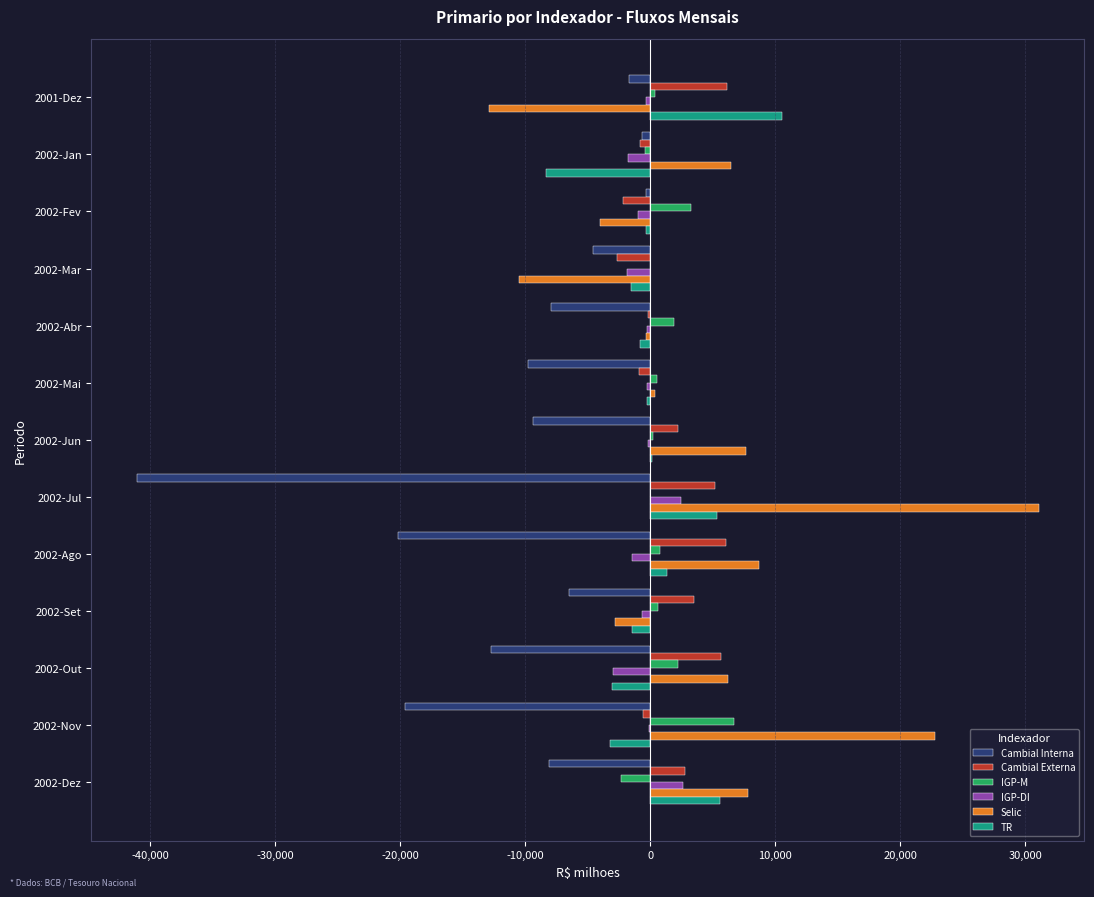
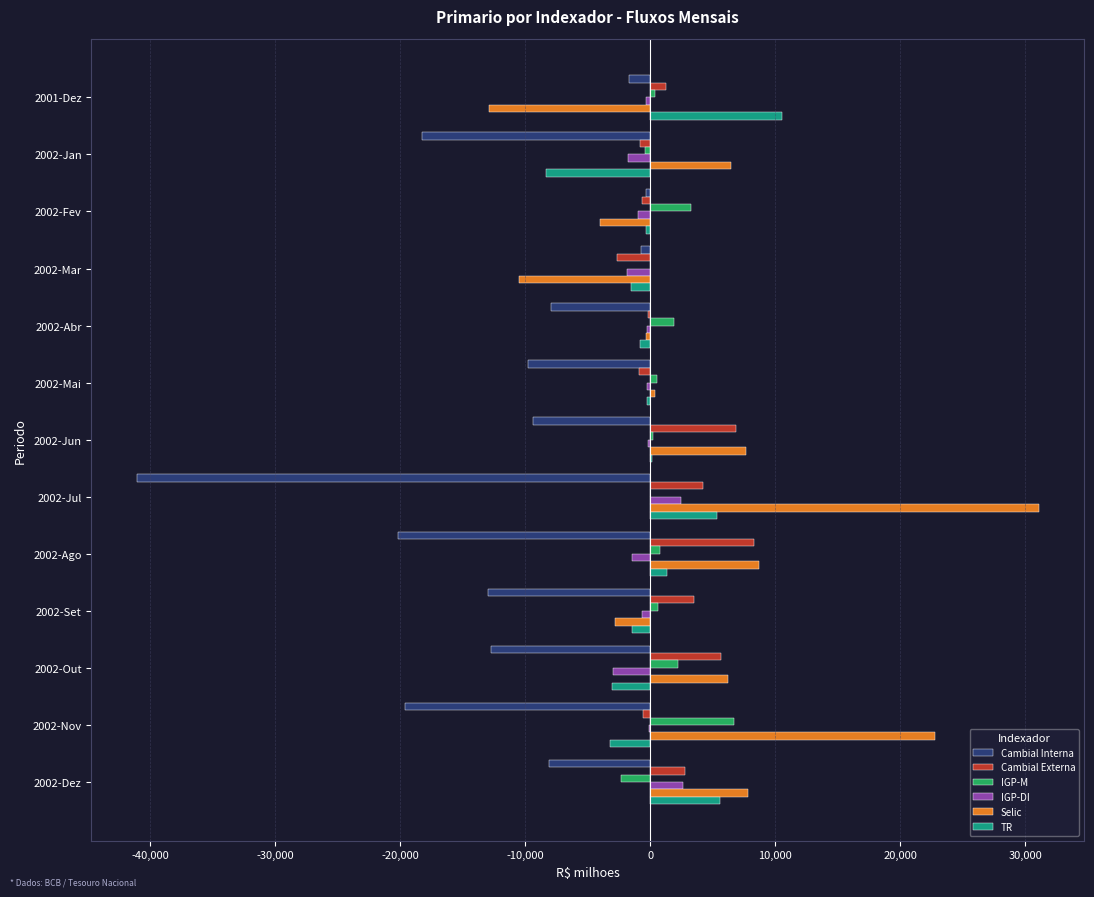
  {
    "Cambial Interna": {
      "2001-Dez": "-1,700",
-     "2002-Jan": "-700",
+     "2002-Jan": "-18,200",
      "2002-Fev": "-300",
-     "2002-Mar": "-4,600",
+     "2002-Mar": "-700",
      "2002-Abr": "-7,900",
      "2002-Mai": "-9,800",
      "2002-Jun": "-9,400",
      "2002-Jul": "-41,100",
      "2002-Ago": "-20,200",
-     "2002-Set": "-6,500",
+     "2002-Set": "-12,900",
      "2002-Out": "-12,700",
      "2002-Nov": "-19,600",
      "2002-Dez": "-8,100"
    },
    "Cambial Externa": {
-     "2001-Dez": "6,200",
+     "2001-Dez": "1,300",
      "2002-Jan": "-800",
-     "2002-Fev": "-2,200",
+     "2002-Fev": "-700",
      "2002-Mar": "-2,600",
      "2002-Mai": "-900",
-     "2002-Jun": "2,300",
-     "2002-Jul": "5,200",
-     "2002-Ago": "6,100",
+     "2002-Jun": "6,900",
+     "2002-Jul": "4,200",
+     "2002-Ago": "8,300",
      "2002-Set": "3,500",
      "2002-Out": "5,700",
      "2002-Nov": "-600",
      "2002-Dez": "2,800"
    },
    "IGP-DI": {
      "2001-Dez": "-300",
      "2002-Jan": "-1,700",
      "2002-Fev": "-900",
      "2002-Mar": "-1,800",
      "2002-Abr": "-200",
      "2002-Mai": "-300",
      "2002-Jun": "-200",
      "2002-Jul": "2,400",
      "2002-Ago": "-1,500",
      "2002-Set": "-600",
      "2002-Out": "-3,000",
      "2002-Dez": "2,700"
    },
    "Selic": {
      "2001-Dez": "-12,900",
      "2002-Jan": "6,500",
      "2002-Fev": "-4,000",
      "2002-Mar": "-10,400",
      "2002-Abr": "-400",
      "2002-Mai": "400",
      "2002-Jun": "7,700",
      "2002-Jul": "31,100",
      "2002-Ago": "8,700",
      "2002-Set": "-2,800",
      "2002-Out": "6,200",
      "2002-Nov": "22,800",
      "2002-Dez": "7,800"
    }
  }
